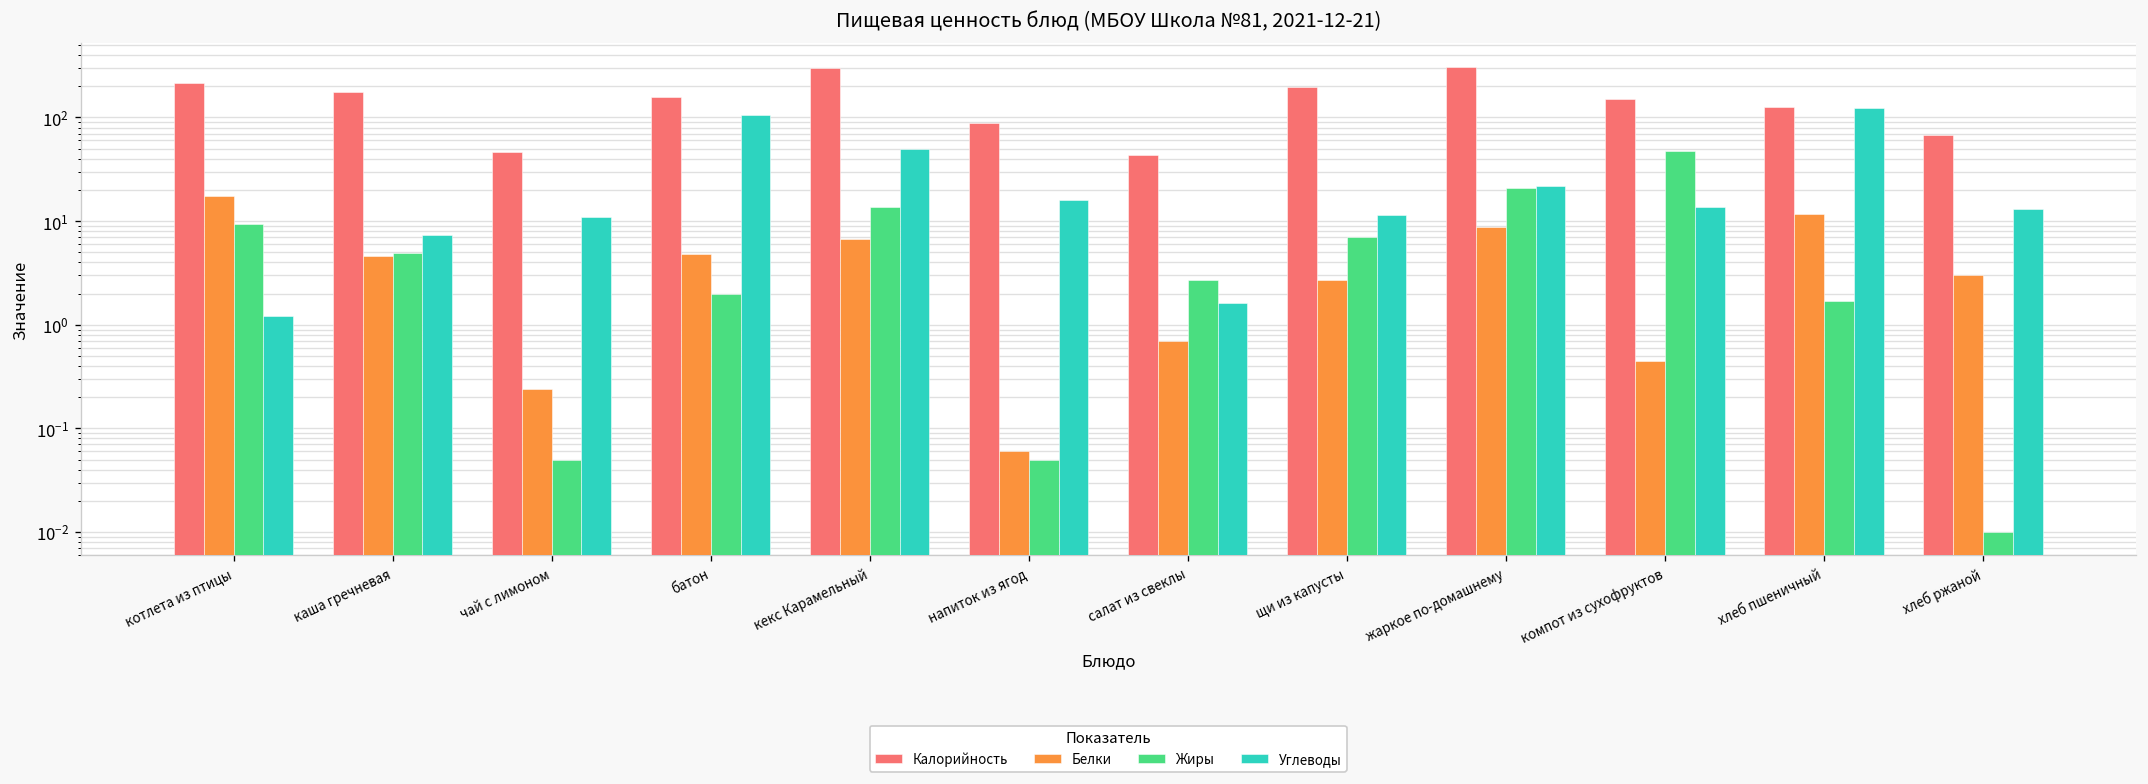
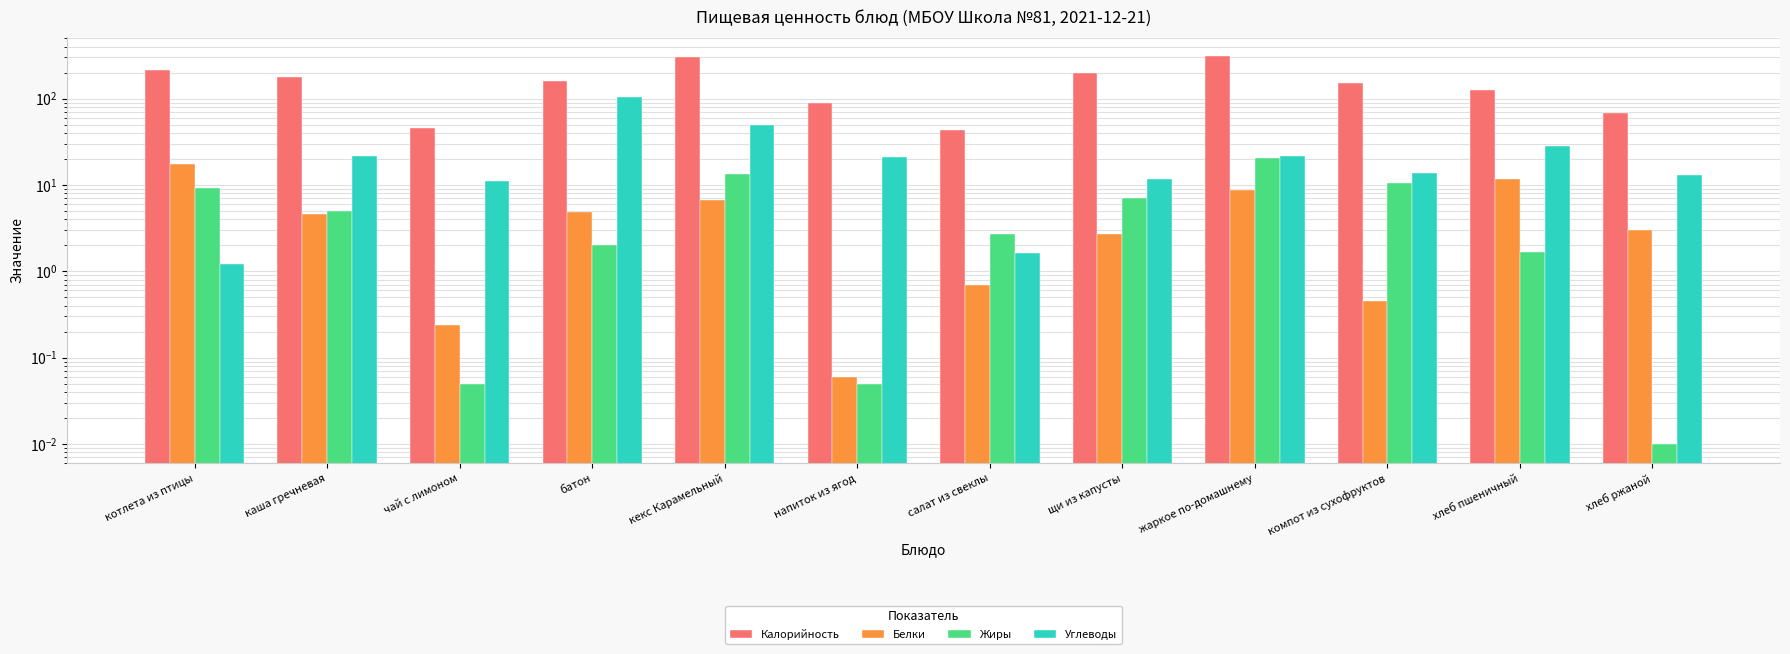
  {
    "Калорийность": {
      "котлета из птицы": 210,
      "каша гречневая": 180,
      "чай с лимоном": 50,
      "батон": 160,
      "кекс Карамельный": 300,
      "напиток из ягод": 90,
      "салат из свеклы": 40,
      "щи из капусты": 200,
      "жаркое по-домашнему": 310,
      "компот из сухофруктов": 150,
      "хлеб пшеничный": 130,
      "хлеб ржаной": 70
    },
    "Белки": {
      "котлета из птицы": 17,
      "каша гречневая": 5,
      "чай с лимоном": 0.24,
      "батон": 5,
      "кекс Карамельный": 7,
      "напиток из ягод": 0.06,
      "салат из свеклы": 0.7,
      "щи из капусты": 2.7,
      "жаркое по-домашнему": 9,
      "компот из сухофруктов": 0.5,
      "хлеб пшеничный": 12,
      "хлеб ржаной": 3
    },
    "Жиры": {
      "котлета из птицы": 9,
      "каша гречневая": 5,
      "чай с лимоном": 0.05,
      "батон": 2,
      "кекс Карамельный": 14,
      "напиток из ягод": 0.05,
      "салат из свеклы": 2.7,
      "щи из капусты": 7,
      "жаркое по-домашнему": 21,
-     "компот из сухофруктов": 50,
+     "компот из сухофруктов": 11,
      "хлеб пшеничный": 1.7,
      "хлеб ржаной": 0.010
    },
    "Углеводы": {
      "котлета из птицы": 1.2,
-     "каша гречневая": 7,
+     "каша гречневая": 22,
      "чай с лимоном": 11,
      "батон": 100,
      "кекс Карамельный": 50,
-     "напиток из ягод": 16,
+     "напиток из ягод": 21,
      "салат из свеклы": 1.6,
      "щи из капусты": 12,
      "жаркое по-домашнему": 22,
      "компот из сухофруктов": 14,
-     "хлеб пшеничный": 120,
+     "хлеб пшеничный": 28,
      "хлеб ржаной": 13
    }
  }
